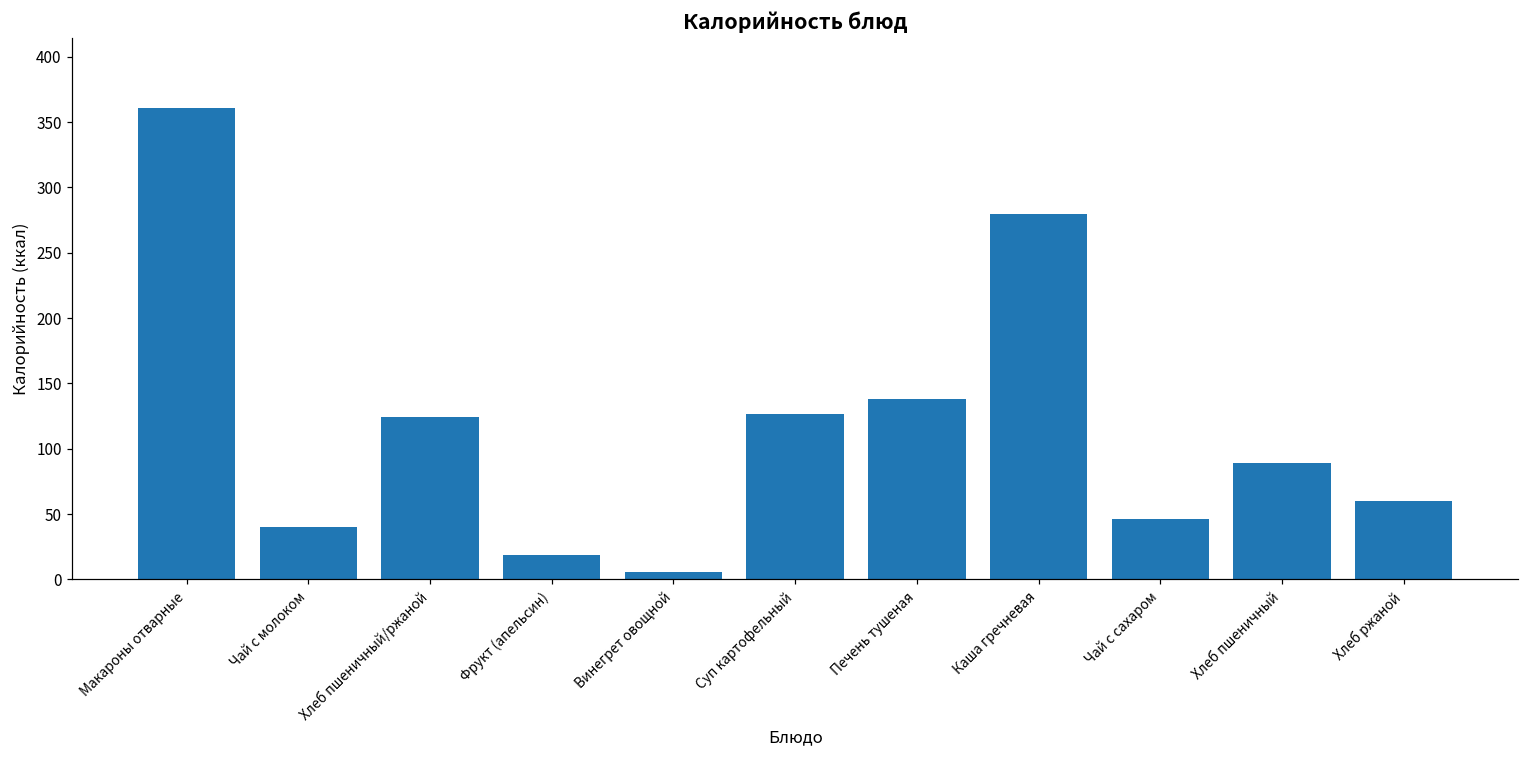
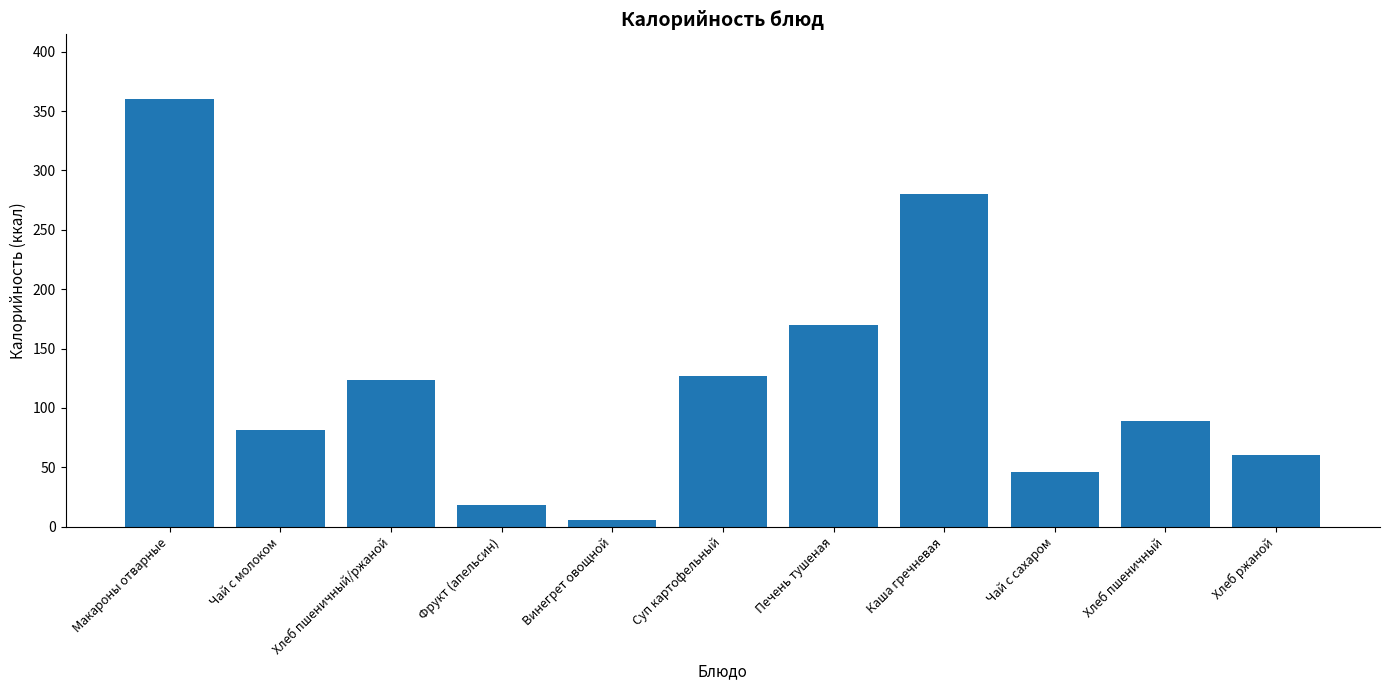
  {
    "Макароны отварные": 361,
-   "Чай с молоком": 40,
+   "Чай с молоком": 81,
    "Хлеб пшеничный/ржаной": 124,
    "Фрукт (апельсин)": 18,
    "Винегрет овощной": 6,
    "Суп картофельный": 127,
-   "Печень тушеная": 138,
+   "Печень тушеная": 170,
    "Каша гречневая": 280,
    "Чай с сахаром": 46,
    "Хлеб пшеничный": 89,
    "Хлеб ржаной": 60
  }
